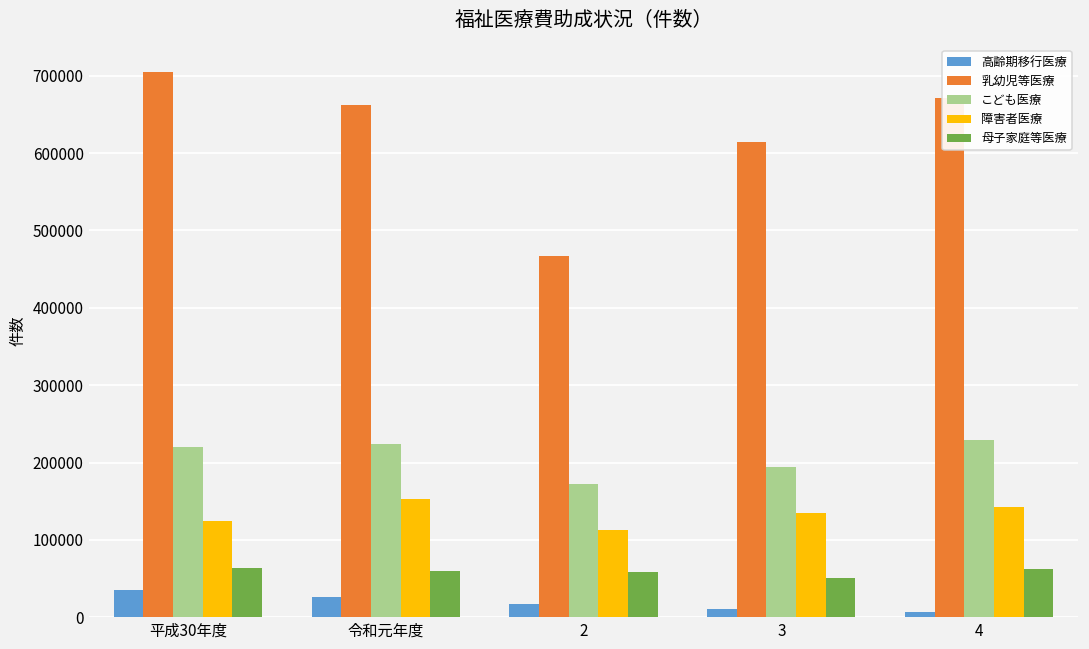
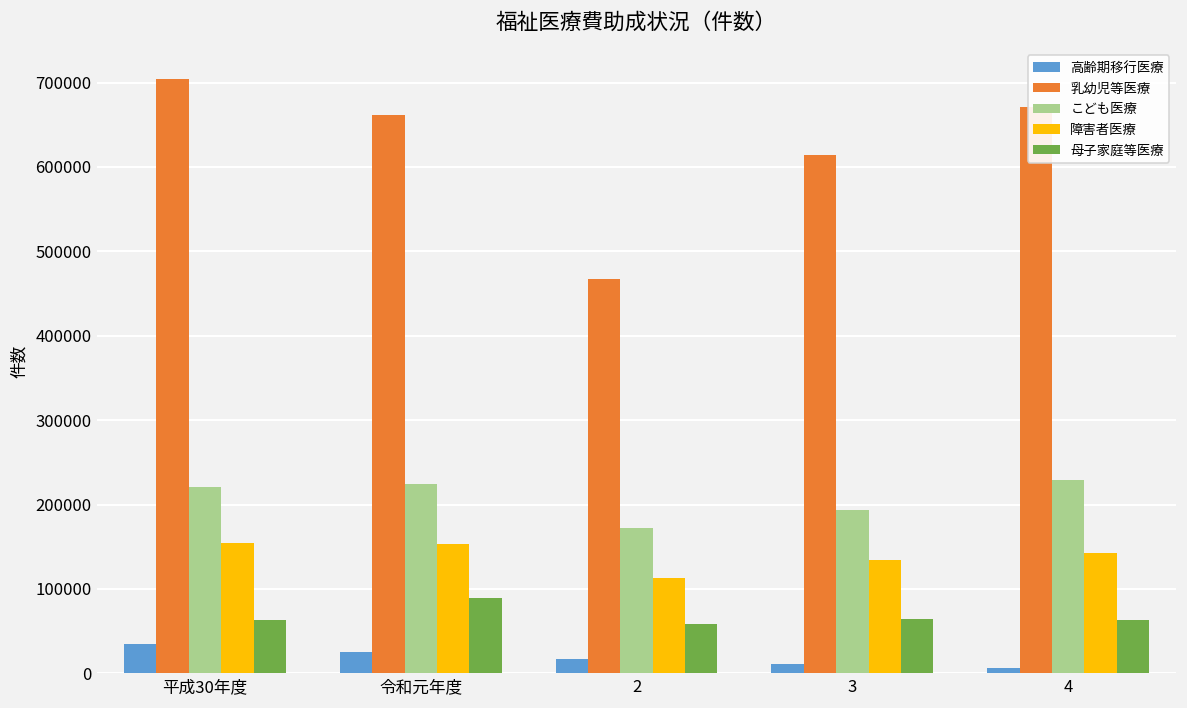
  {
    "高齢期移行医療": {
      "平成30年度": 40000,
      "令和元年度": 30000,
      "2": 20000,
      "3": 10000,
      "4": 10000
    },
    "乳幼児等医療": {
      "平成30年度": 700000,
      "令和元年度": 660000,
      "2": 470000,
      "3": 610000
    },
    "こども医療": {
      "平成30年度": 220000,
      "令和元年度": 220000,
      "2": 170000,
      "3": 190000,
      "4": 230000
    },
    "障害者医療": {
-     "平成30年度": 120000,
+     "平成30年度": 150000,
      "令和元年度": 150000,
      "2": 110000,
      "3": 130000,
      "4": 140000
    },
    "母子家庭等医療": {
      "平成30年度": 60000,
-     "令和元年度": 60000,
+     "令和元年度": 90000,
      "2": 60000,
-     "3": 50000,
+     "3": 60000,
      "4": 60000
    }
  }
